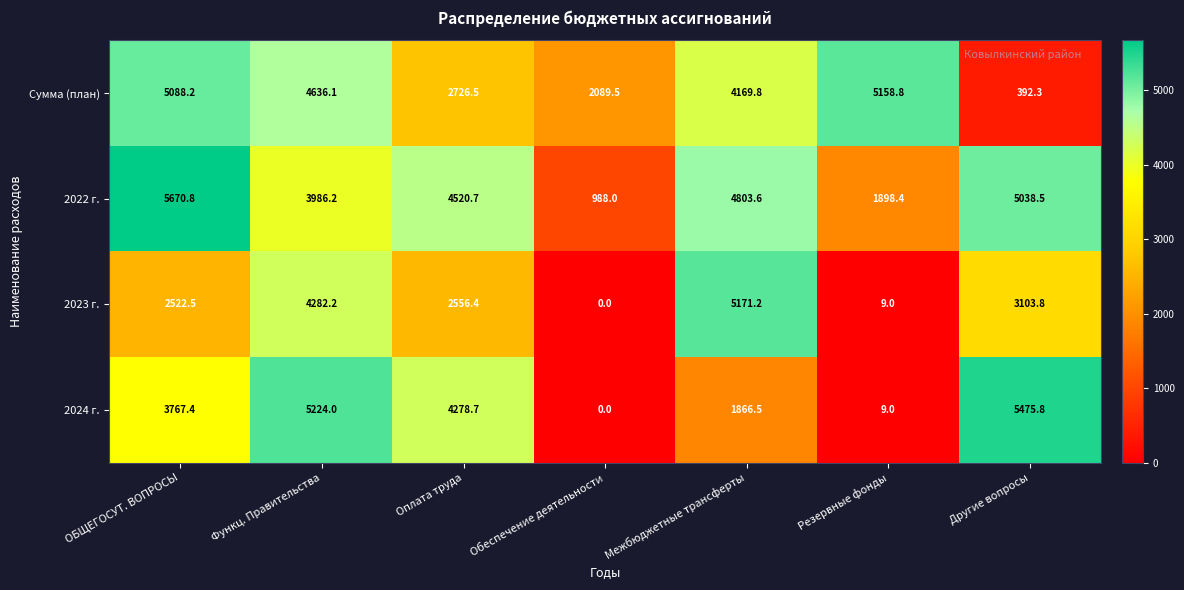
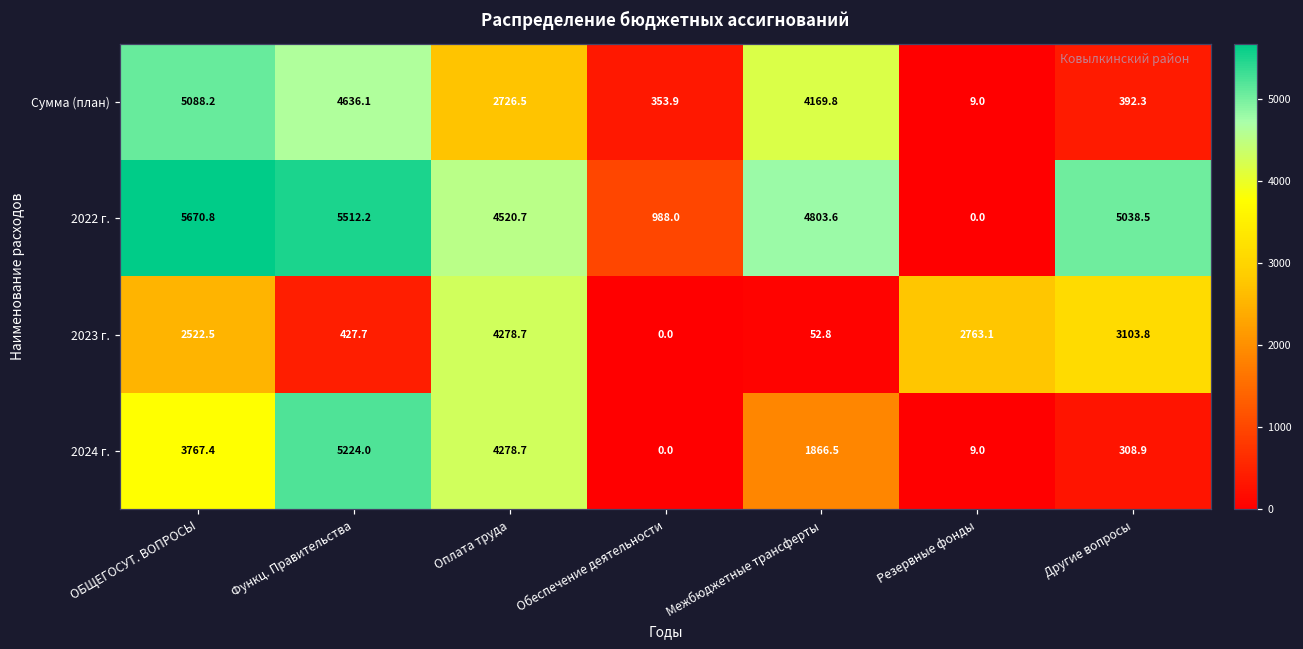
  {
    "Сумма (план)": {
      "ОБЩЕГОСУТ. ВОПРОСЫ": 5088.2,
      "Функц. Правительства": 4636.1,
      "Оплата труда": 2726.5,
-     "Обеспечение деятельности": 2089.5,
+     "Обеспечение деятельности": 353.9,
      "Межбюджетные трансферты": 4169.8,
-     "Резервные фонды": 5158.8
+     "Резервные фонды": 9.0
    },
    "2022 г.": {
      "ОБЩЕГОСУТ. ВОПРОСЫ": 5670.8,
-     "Функц. Правительства": 3986.2,
+     "Функц. Правительства": 5512.2,
      "Оплата труда": 4520.7,
      "Обеспечение деятельности": 988.0,
      "Межбюджетные трансферты": 4803.6,
-     "Резервные фонды": 1898.4,
+     "Резервные фонды": 0.0,
      "Другие вопросы": 5038.5
    },
    "2023 г.": {
      "ОБЩЕГОСУТ. ВОПРОСЫ": 2522.5,
-     "Функц. Правительства": 4282.2,
-     "Оплата труда": 2556.4,
+     "Функц. Правительства": 427.7,
+     "Оплата труда": 4278.7,
      "Обеспечение деятельности": 0.0,
-     "Межбюджетные трансферты": 5171.2,
-     "Резервные фонды": 9.0,
+     "Межбюджетные трансферты": 52.8,
+     "Резервные фонды": 2763.1,
      "Другие вопросы": 3103.8
    },
    "2024 г.": {
      "ОБЩЕГОСУТ. ВОПРОСЫ": 3767.4,
      "Функц. Правительства": 5224.0,
      "Оплата труда": 4278.7,
      "Обеспечение деятельности": 0.0,
      "Межбюджетные трансферты": 1866.5,
      "Резервные фонды": 9.0,
-     "Другие вопросы": 5475.8
+     "Другие вопросы": 308.9
    }
  }
